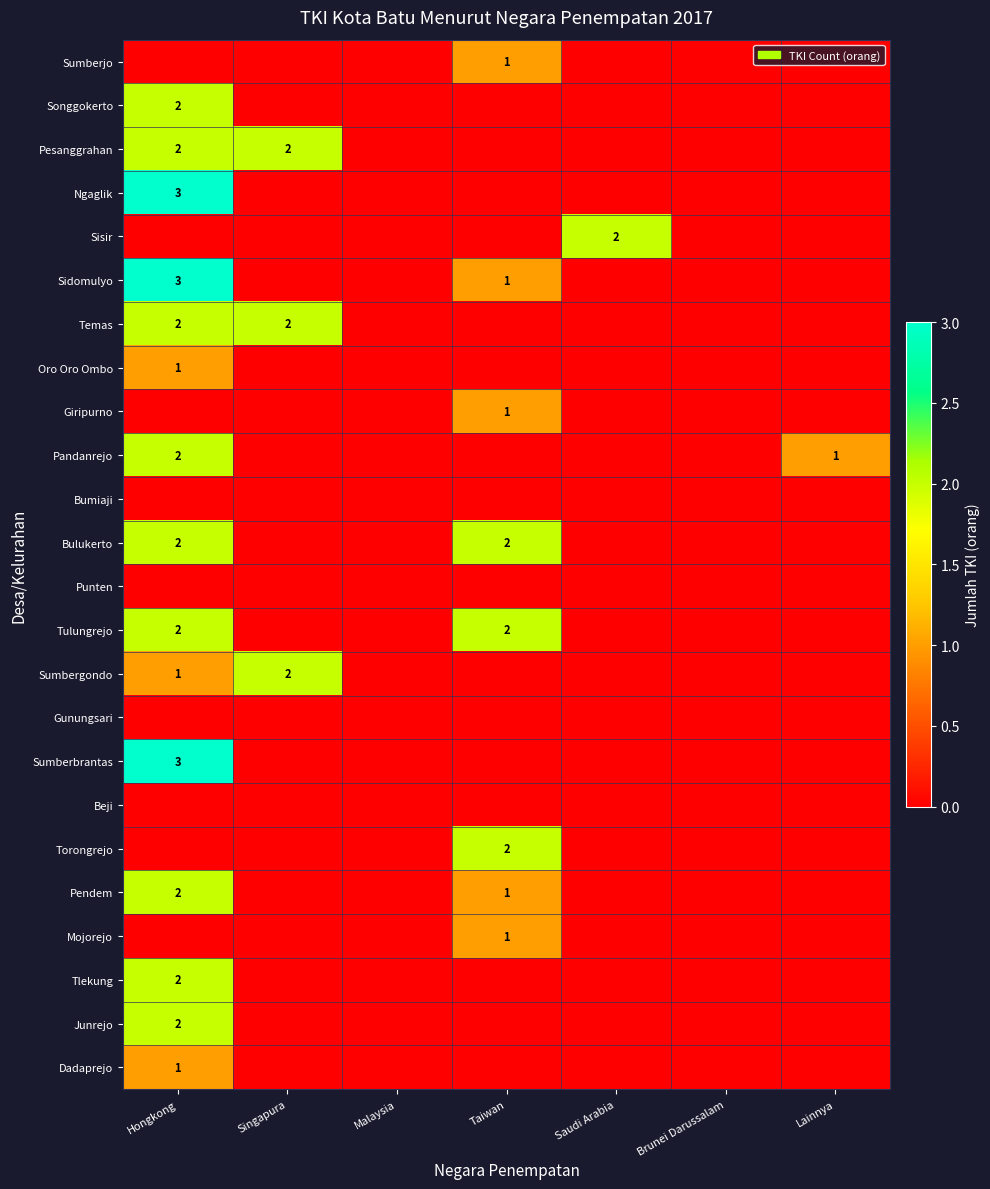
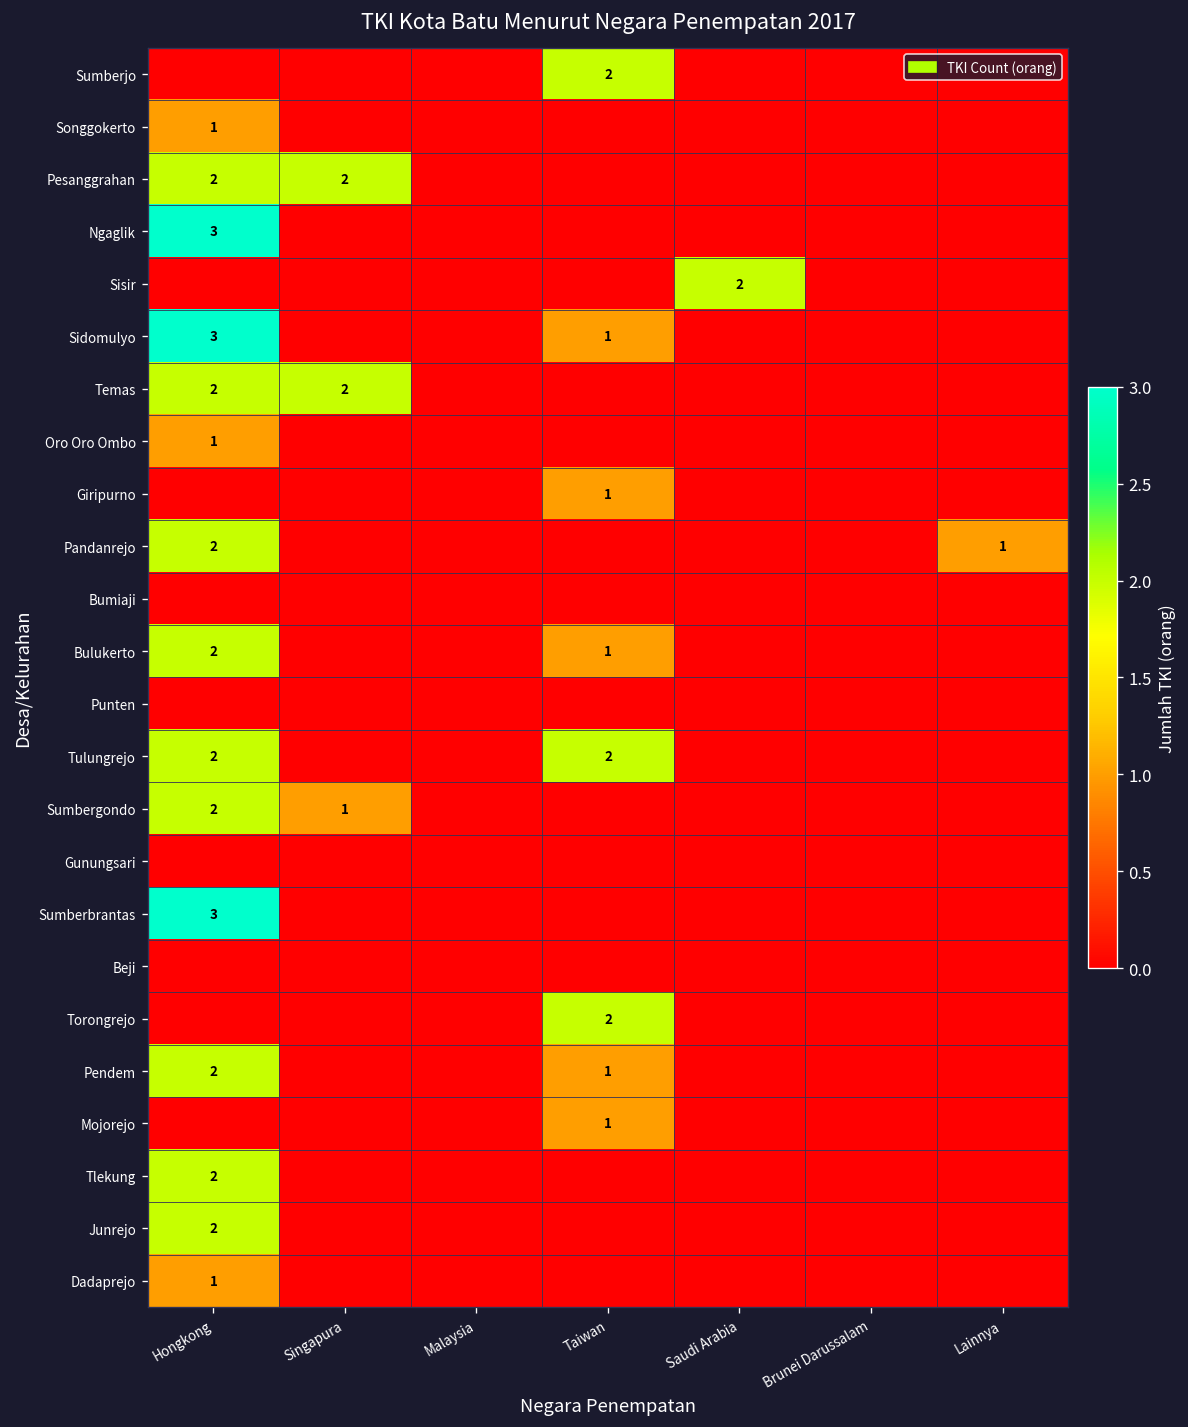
  {
    "Sumberjo": {
-     "Taiwan": 1
+     "Taiwan": 2
    },
    "Songgokerto": {
-     "Hongkong": 2
+     "Hongkong": 1
    },
    "Pesanggrahan": {
      "Hongkong": 2,
      "Singapura": 2
    },
    "Ngaglik": {
      "Hongkong": 3
    },
    "Sisir": {
      "Saudi Arabia": 2
    },
    "Sidomulyo": {
      "Hongkong": 3,
      "Taiwan": 1
    },
    "Temas": {
      "Hongkong": 2,
      "Singapura": 2
    },
    "Oro Oro Ombo": {
      "Hongkong": 1
    },
    "Giripurno": {
      "Taiwan": 1
    },
    "Pandanrejo": {
      "Hongkong": 2,
      "Lainnya": 1
    },
    "Bulukerto": {
      "Hongkong": 2,
-     "Taiwan": 2
+     "Taiwan": 1
    },
    "Tulungrejo": {
      "Hongkong": 2,
      "Taiwan": 2
    },
    "Sumbergondo": {
-     "Hongkong": 1,
-     "Singapura": 2
+     "Hongkong": 2,
+     "Singapura": 1
    },
    "Sumberbrantas": {
      "Hongkong": 3
    },
    "Torongrejo": {
      "Taiwan": 2
    },
    "Pendem": {
      "Hongkong": 2,
      "Taiwan": 1
    },
    "Mojorejo": {
      "Taiwan": 1
    },
    "Tlekung": {
      "Hongkong": 2
    },
    "Junrejo": {
      "Hongkong": 2
    },
    "Dadaprejo": {
      "Hongkong": 1
    }
  }
